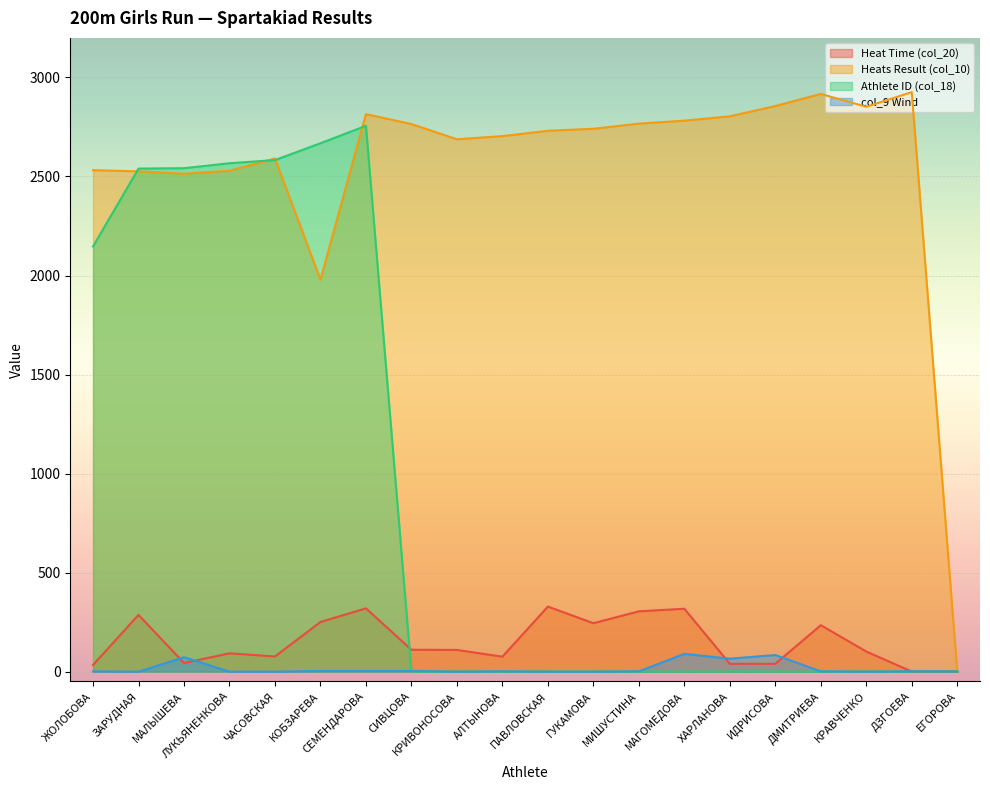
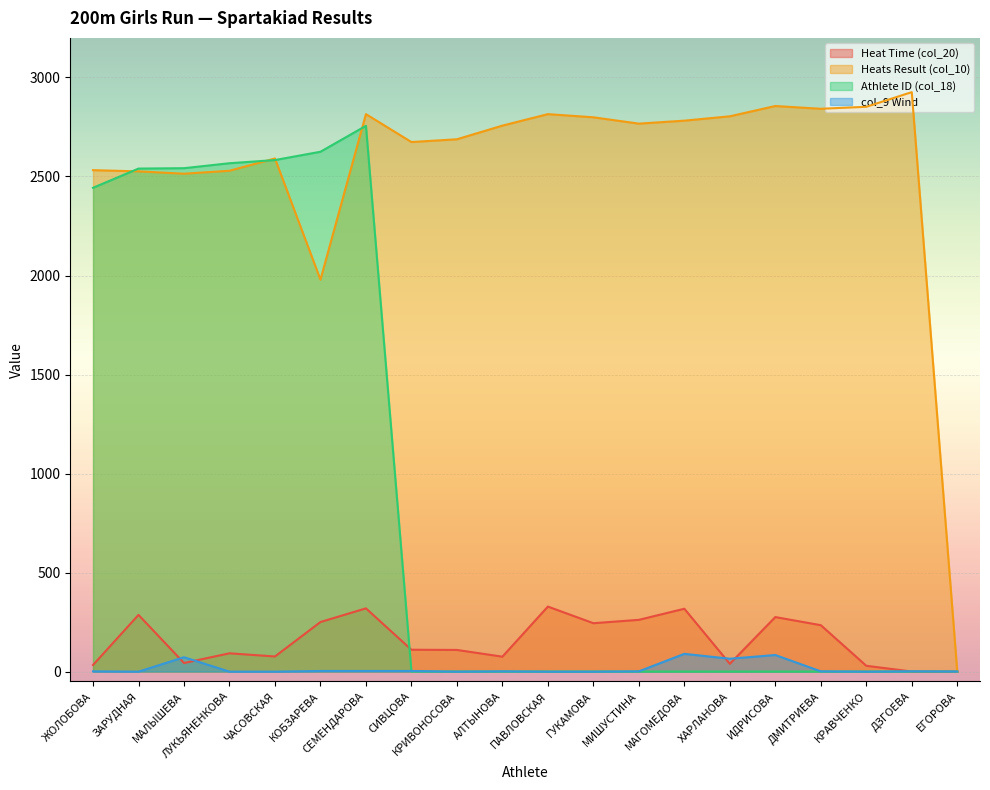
  {
    "Heat Time (col_20)": {
      "ЖОЛОБОВА": 30,
      "ЗАРУДНАЯ": 290,
      "МАЛЫШЕВА": 40,
      "ЛУКЬЯНЕНКОВА": 90,
      "ЧАСОВСКАЯ": 80,
      "КОБЗАРЕВА": 250,
      "СЕМЕНДАРОВА": 320,
      "СИВЦОВА": 110,
      "КРИВОНОСОВА": 110,
      "АЛТЫНОВА": 80,
      "ПАВЛОВСКАЯ": 330,
      "ГУКАМОВА": 240,
-     "МИШУСТИНА": 300,
+     "МИШУСТИНА": 260,
      "МАГОМЕДОВА": 320,
      "ХАРЛАНОВА": 40,
-     "ИДРИСОВА": 40,
+     "ИДРИСОВА": 280,
      "ДМИТРИЕВА": 230,
-     "КРАВЧЕНКО": 100
+     "КРАВЧЕНКО": 30
    },
    "Heats Result (col_10)": {
      "ЖОЛОБОВА": 2530,
      "ЗАРУДНАЯ": 2530,
      "МАЛЫШЕВА": 2510,
      "ЛУКЬЯНЕНКОВА": 2530,
      "КОБЗАРЕВА": 1980,
      "СЕМЕНДАРОВА": 2820,
-     "СИВЦОВА": 2770,
+     "СИВЦОВА": 2670,
      "КРИВОНОСОВА": 2690,
-     "АЛТЫНОВА": 2700,
-     "ПАВЛОВСКАЯ": 2730,
-     "ГУКАМОВА": 2740,
+     "АЛТЫНОВА": 2760,
+     "ПАВЛОВСКАЯ": 2820,
+     "ГУКАМОВА": 2800,
      "МИШУСТИНА": 2770,
      "МАГОМЕДОВА": 2780,
      "ХАРЛАНОВА": 2800,
      "ИДРИСОВА": 2860,
-     "ДМИТРИЕВА": 2920
+     "ДМИТРИЕВА": 2840
    },
    "Athlete ID (col_18)": {
-     "ЖОЛОБОВА": 2150,
+     "ЖОЛОБОВА": 2440,
      "ЗАРУДНАЯ": 2540,
      "МАЛЫШЕВА": 2540,
      "ЛУКЬЯНЕНКОВА": 2570,
-     "КОБЗАРЕВА": 2670,
+     "КОБЗАРЕВА": 2630,
      "СЕМЕНДАРОВА": 2760,
      "МАГОМЕДОВА": 0,
      "ХАРЛАНОВА": 0,
      "ИДРИСОВА": 0
    },
    "col_9 Wind": {
      "ЖОЛОБОВА": 0,
      "ЗАРУДНАЯ": 0,
      "МАЛЫШЕВА": 70,
      "ЛУКЬЯНЕНКОВА": 0,
      "ЧАСОВСКАЯ": 0,
      "КОБЗАРЕВА": 0,
      "СЕМЕНДАРОВА": 0,
      "МАГОМЕДОВА": 90,
      "ХАРЛАНОВА": 60,
      "ИДРИСОВА": 80
    }
  }
